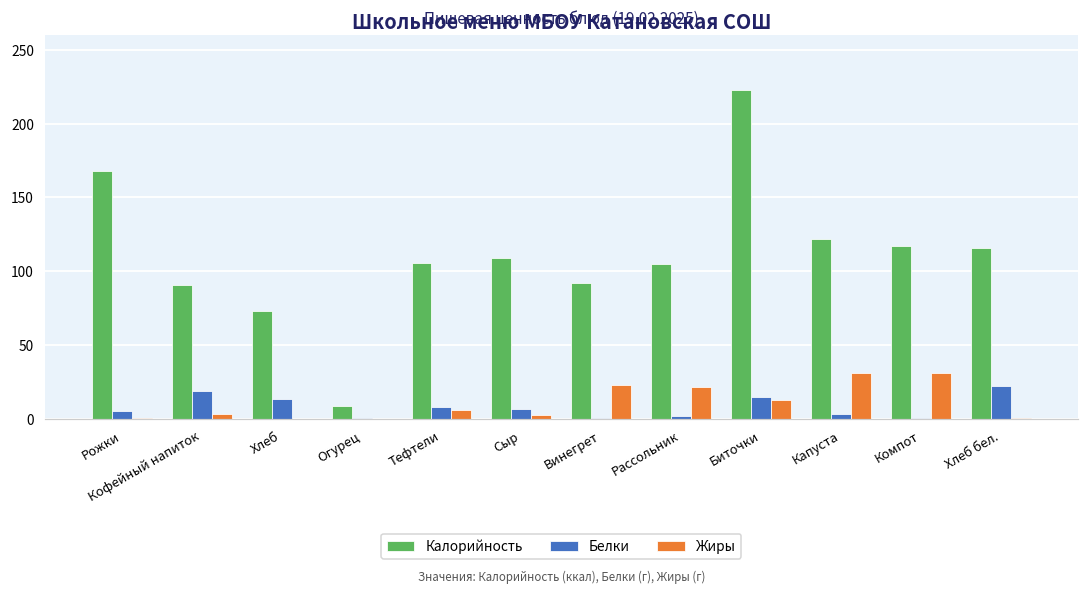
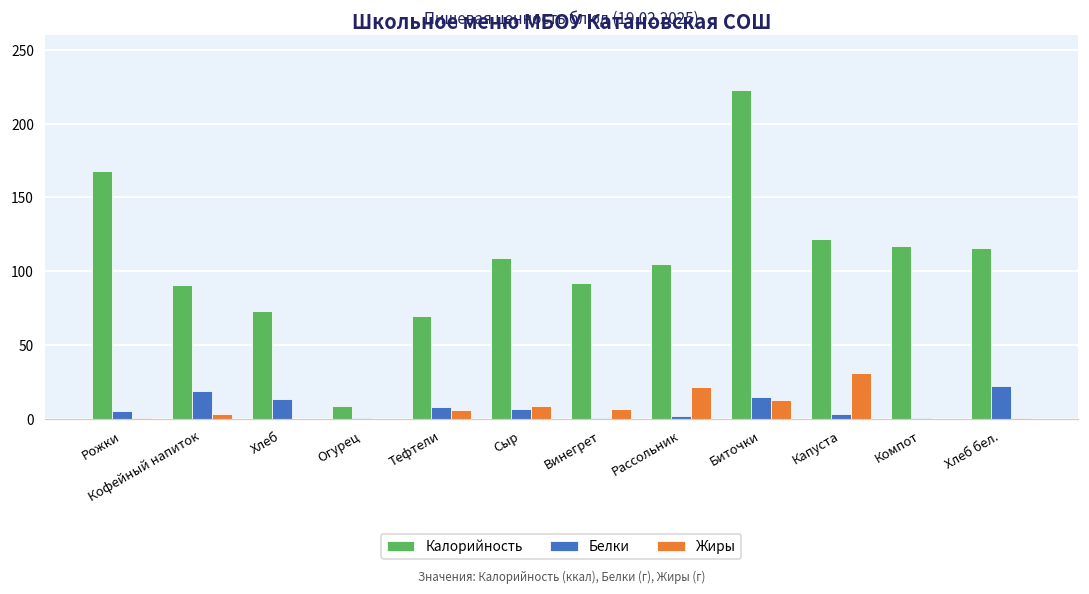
  {
    "Калорийность": {
      "Рожки": 168,
      "Кофейный напиток": 91,
      "Хлеб": 74,
      "Огурец": 9,
-     "Тефтели": 106,
+     "Тефтели": 70,
      "Сыр": 109,
      "Винегрет": 92,
      "Рассольник": 105,
      "Биточки": 223,
      "Капуста": 122,
      "Компот": 117,
      "Хлеб бел.": 116
    },
    "Белки": {
      "Рожки": 5,
      "Кофейный напиток": 19,
      "Хлеб": 13,
      "Тефтели": 8,
      "Сыр": 7,
      "Рассольник": 2,
      "Биточки": 15,
      "Капуста": 4,
      "Хлеб бел.": 23
    },
    "Жиры": {
      "Кофейный напиток": 4,
      "Огурец": 0,
      "Тефтели": 6,
-     "Сыр": 3,
-     "Винегрет": 23,
+     "Сыр": 9,
+     "Винегрет": 7,
      "Рассольник": 22,
      "Биточки": 13,
      "Капуста": 31,
-     "Компот": 31
+     "Компот": 0
    }
  }
